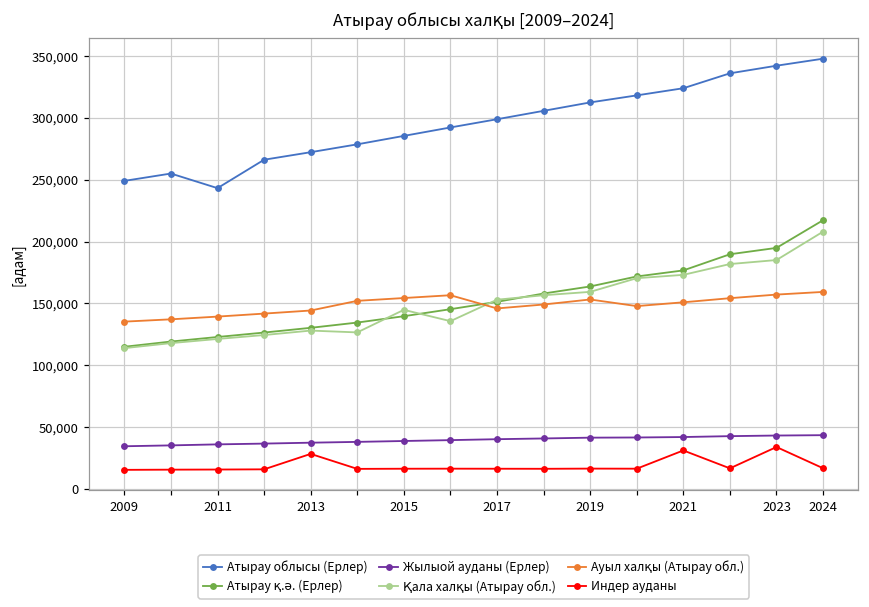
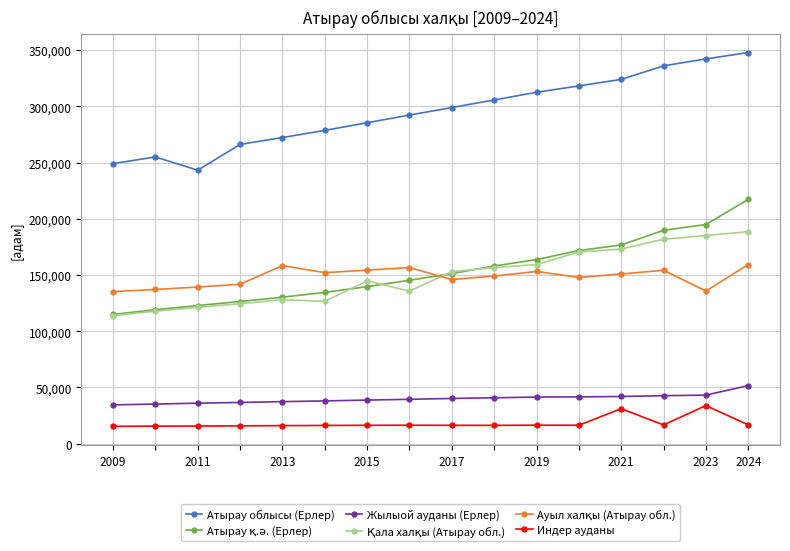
  {
    "Атырау облысы (Ерлер)": {
      "2009": "249,000",
      "2011": "243,000",
      "2013": "272,000",
      "2015": "285,000",
      "2017": "299,000",
      "2019": "312,000",
      "2021": "324,000",
      "2023": "342,000",
      "2024": "348,000"
    },
    "Атырау қ.ә. (Ерлер)": {
      "2015": "140,000",
      "2019": "164,000",
      "2021": "177,000",
      "2023": "195,000",
      "2024": "217,000"
    },
    "Жылыой ауданы (Ерлер)": {
      "2009": "34,000",
      "2011": "36,000",
      "2013": "37,000",
      "2015": "39,000",
      "2017": "40,000",
      "2019": "41,000",
      "2021": "42,000",
      "2023": "43,000",
-     "2024": "43,000"
+     "2024": "52,000"
    },
    "Қала халқы (Атырау обл.)": {
      "2015": "145,000",
      "2019": "159,000",
      "2021": "173,000",
      "2023": "185,000",
-     "2024": "208,000"
+     "2024": "189,000"
    },
    "Ауыл халқы (Атырау обл.)": {
      "2009": "135,000",
      "2011": "139,000",
-     "2013": "144,000",
+     "2013": "158,000",
      "2015": "154,000",
      "2017": "146,000",
      "2019": "153,000",
      "2021": "151,000",
-     "2023": "157,000",
+     "2023": "136,000",
      "2024": "159,000"
    },
    "Индер ауданы": {
      "2009": "15,000",
      "2011": "16,000",
-     "2013": "28,000",
+     "2013": "16,000",
      "2015": "16,000",
      "2017": "16,000",
      "2019": "16,000",
      "2021": "31,000",
      "2023": "34,000",
      "2024": "17,000"
    }
  }
